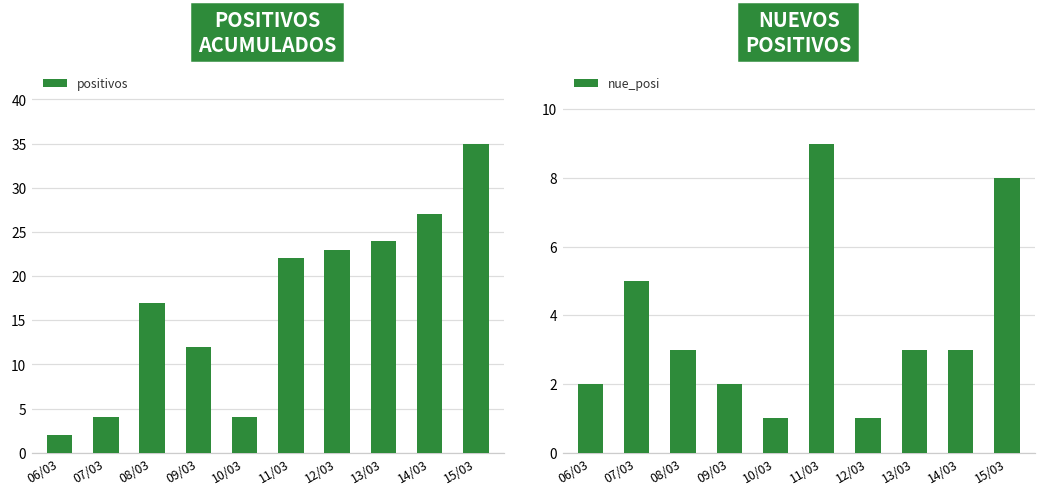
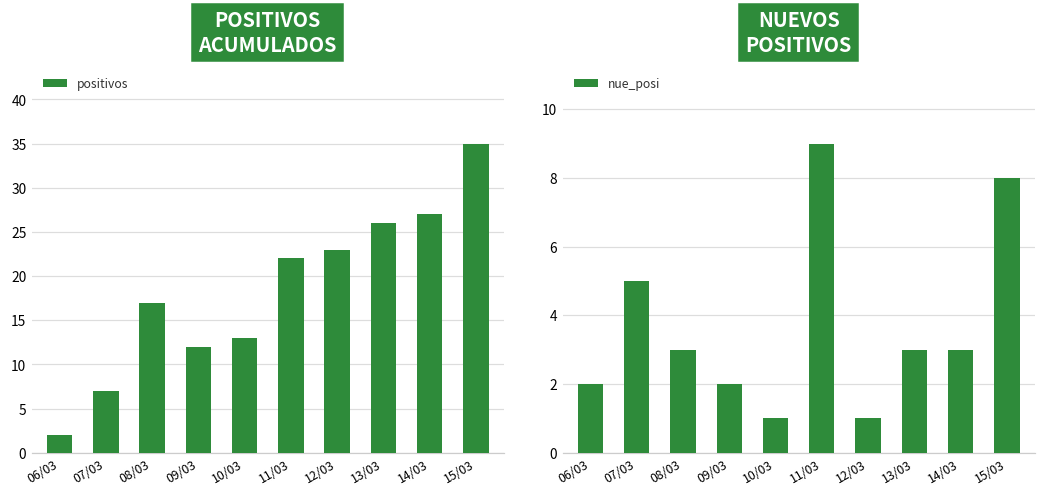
  {
    "POSITIVOS ACUMULADOS": {
      "06/03": 2,
-     "07/03": 4,
+     "07/03": 7,
      "08/03": 17,
      "09/03": 12,
-     "10/03": 4,
+     "10/03": 13,
      "11/03": 22,
      "12/03": 23,
-     "13/03": 24,
+     "13/03": 26,
      "14/03": 27,
      "15/03": 35
    },
    "NUEVOS POSITIVOS": {
      "06/03": 2.0,
      "07/03": 5.0,
      "08/03": 3.0,
      "09/03": 2.0,
      "10/03": 1.0,
      "11/03": 9.0,
      "12/03": 1.0,
      "13/03": 3.0,
      "14/03": 3.0,
      "15/03": 8.0
    }
  }
